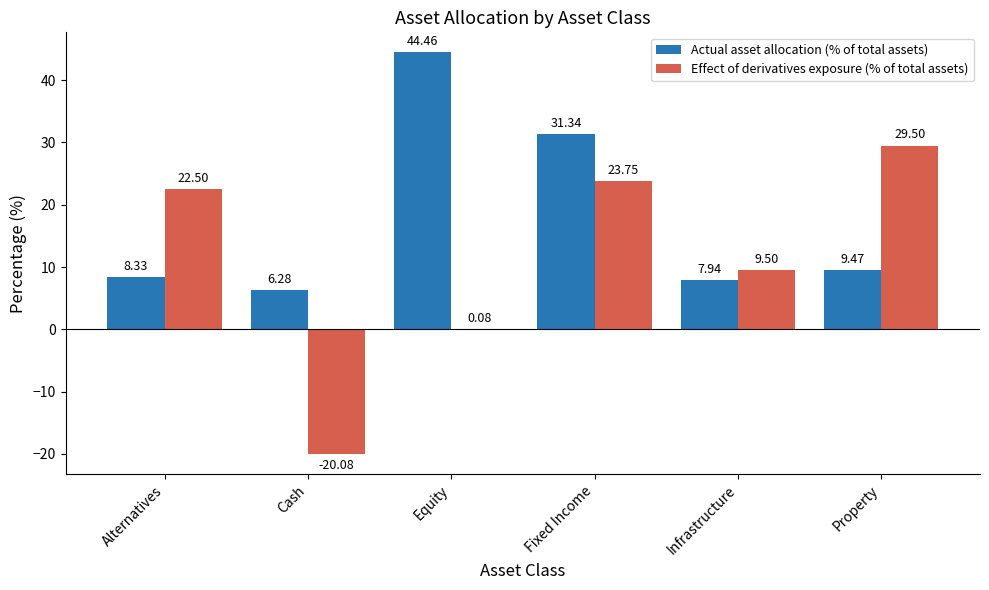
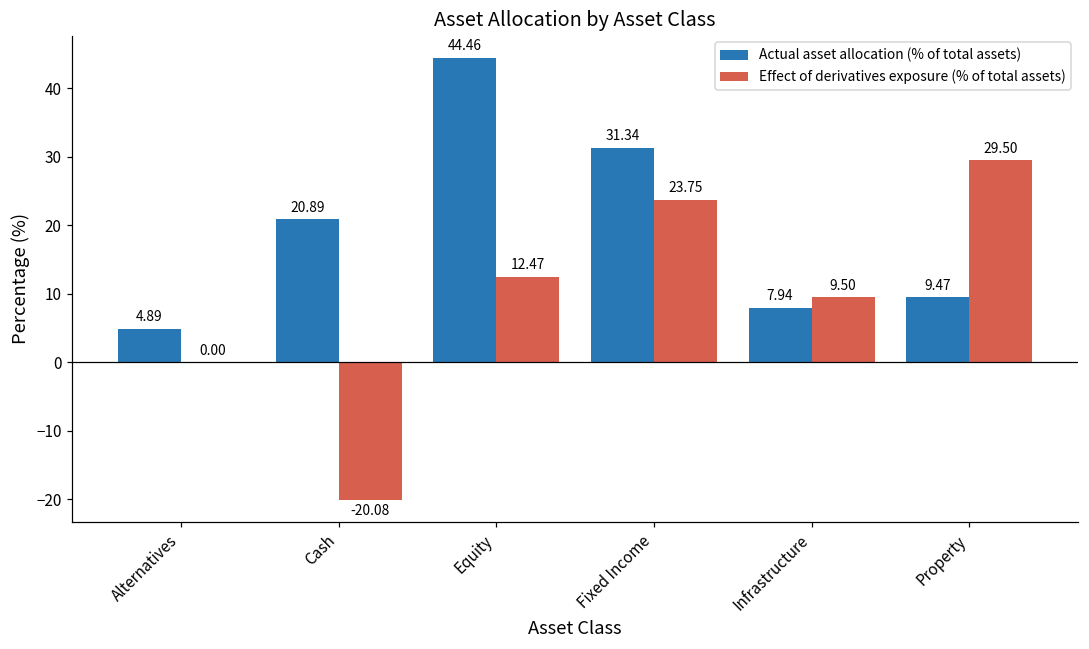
  {
    "Actual asset allocation (% of total assets)": {
-     "Alternatives": 8.33,
-     "Cash": 6.28,
+     "Alternatives": 4.89,
+     "Cash": 20.89,
      "Equity": 44.46,
      "Fixed Income": 31.34,
      "Infrastructure": 7.94,
      "Property": 9.47
    },
    "Effect of derivatives exposure (% of total assets)": {
-     "Alternatives": 22.50,
+     "Alternatives": 0.00,
      "Cash": -20.08,
-     "Equity": 0.08,
+     "Equity": 12.47,
      "Fixed Income": 23.75,
      "Infrastructure": 9.50,
      "Property": 29.50
    }
  }
